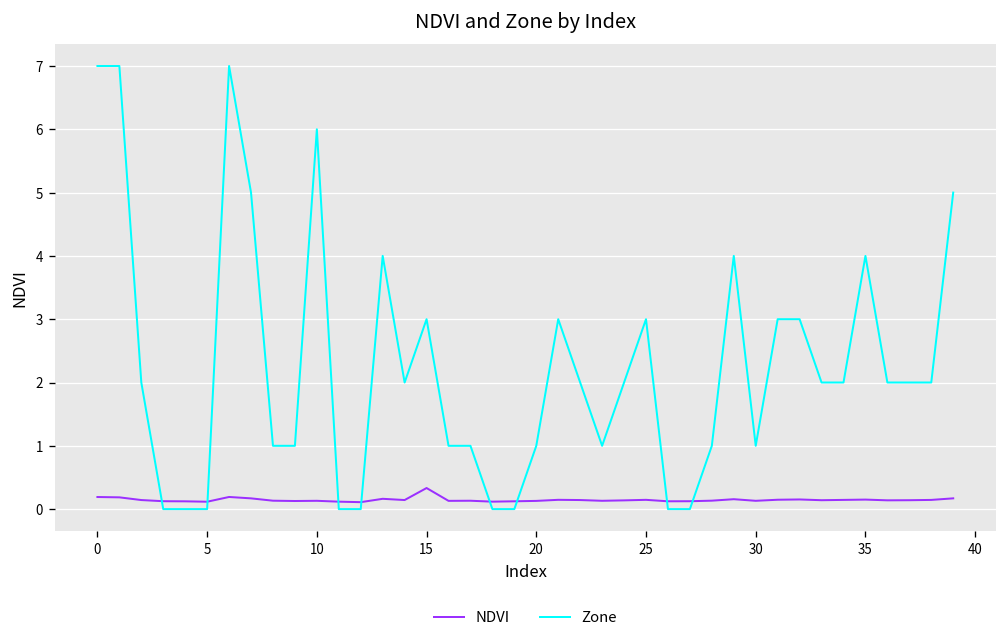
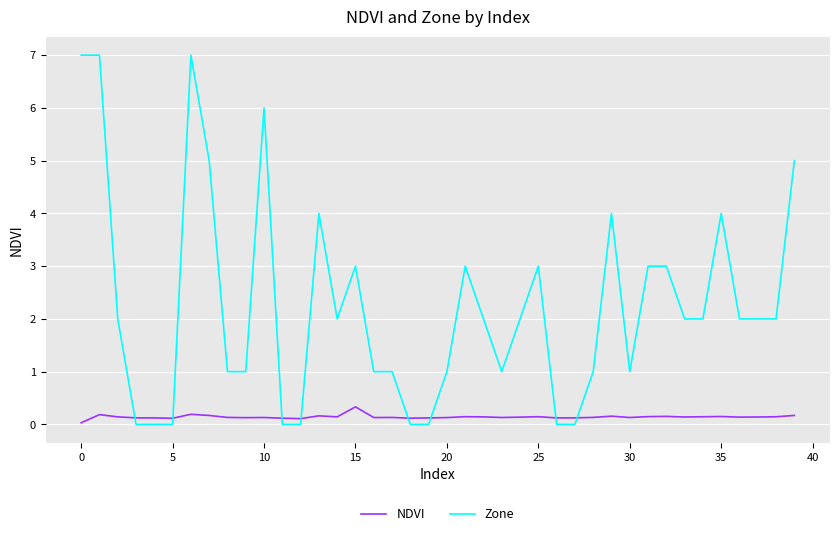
  {
    "NDVI": {
-     "0": 0.2,
+     "0": 0.0,
      "5": 0.1,
      "10": 0.1,
      "15": 0.3,
      "20": 0.1,
      "25": 0.1,
      "30": 0.1,
      "35": 0.2
    },
    "Zone": {
      "0": 7.0,
      "5": 0.0,
      "10": 6.0,
      "15": 3.0,
      "20": 1.0,
      "25": 3.0,
      "30": 1.0,
      "35": 4.0
    }
  }
